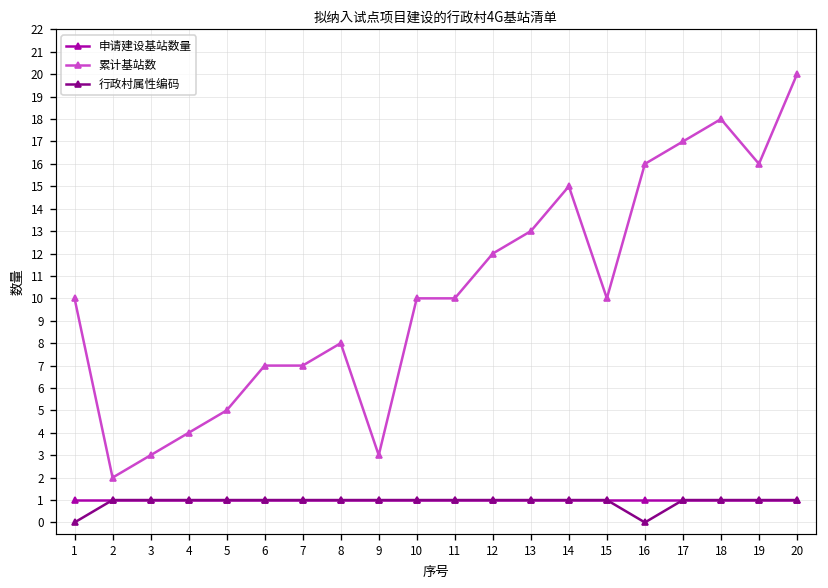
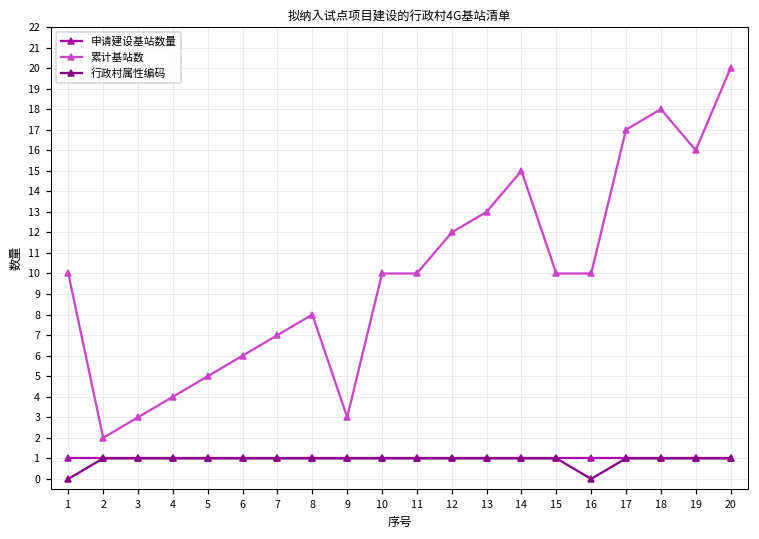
  {
    "累计基站数": {
      "1": 10,
      "2": 2,
      "3": 3,
      "4": 4,
      "5": 5,
-     "6": 7,
+     "6": 6,
      "7": 7,
      "8": 8,
      "9": 3,
      "10": 10,
      "11": 10,
      "12": 12,
      "13": 13,
      "14": 15,
      "15": 10,
-     "16": 16,
+     "16": 10,
      "17": 17,
      "18": 18,
      "19": 16,
      "20": 20
    }
  }
